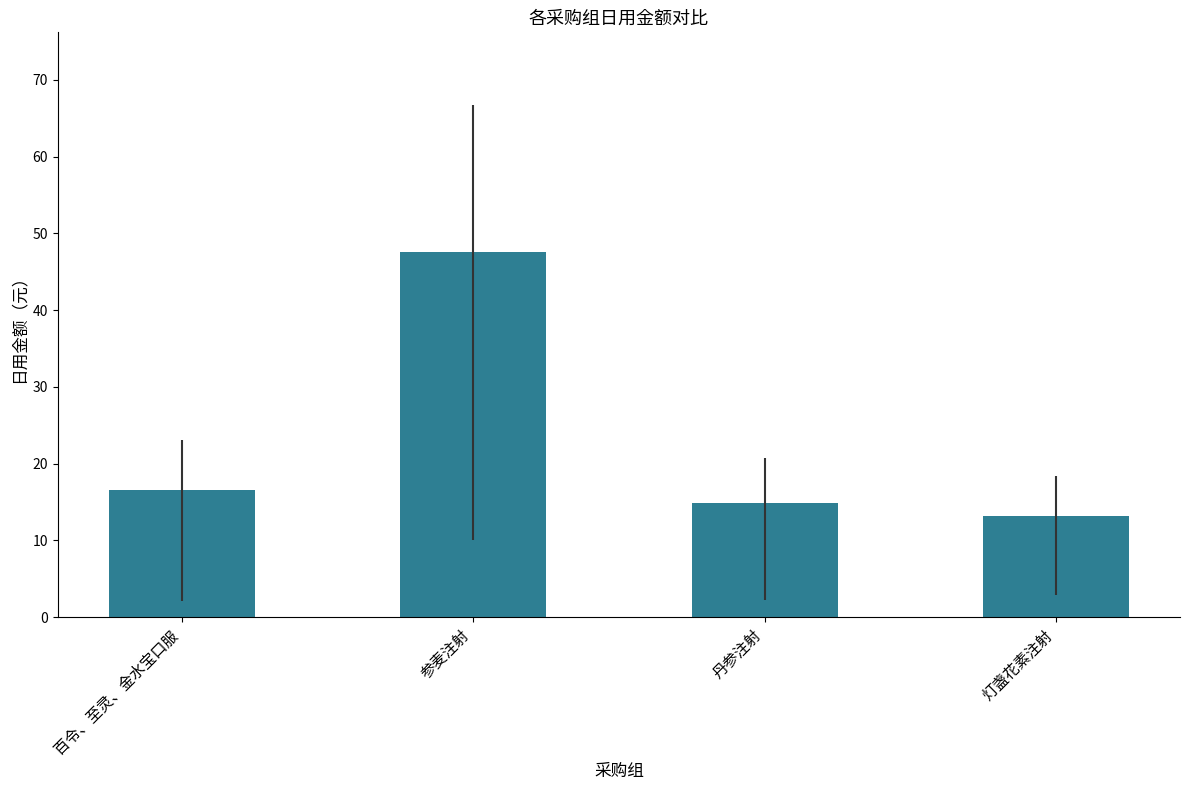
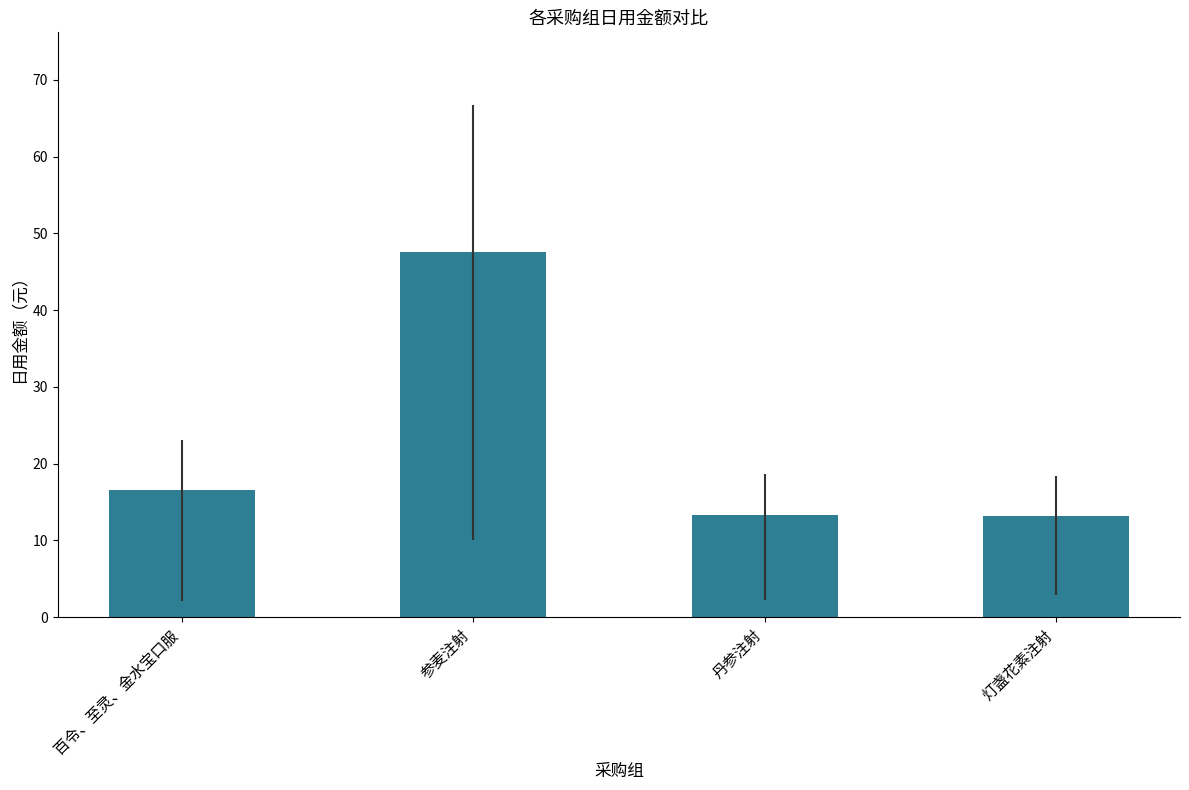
  {
    "百令、至灵、金水宝口服": 16,
    "参麦注射": 48,
-   "丹参注射": 15,
+   "丹参注射": 13,
    "灯盏花素注射": 13
  }
